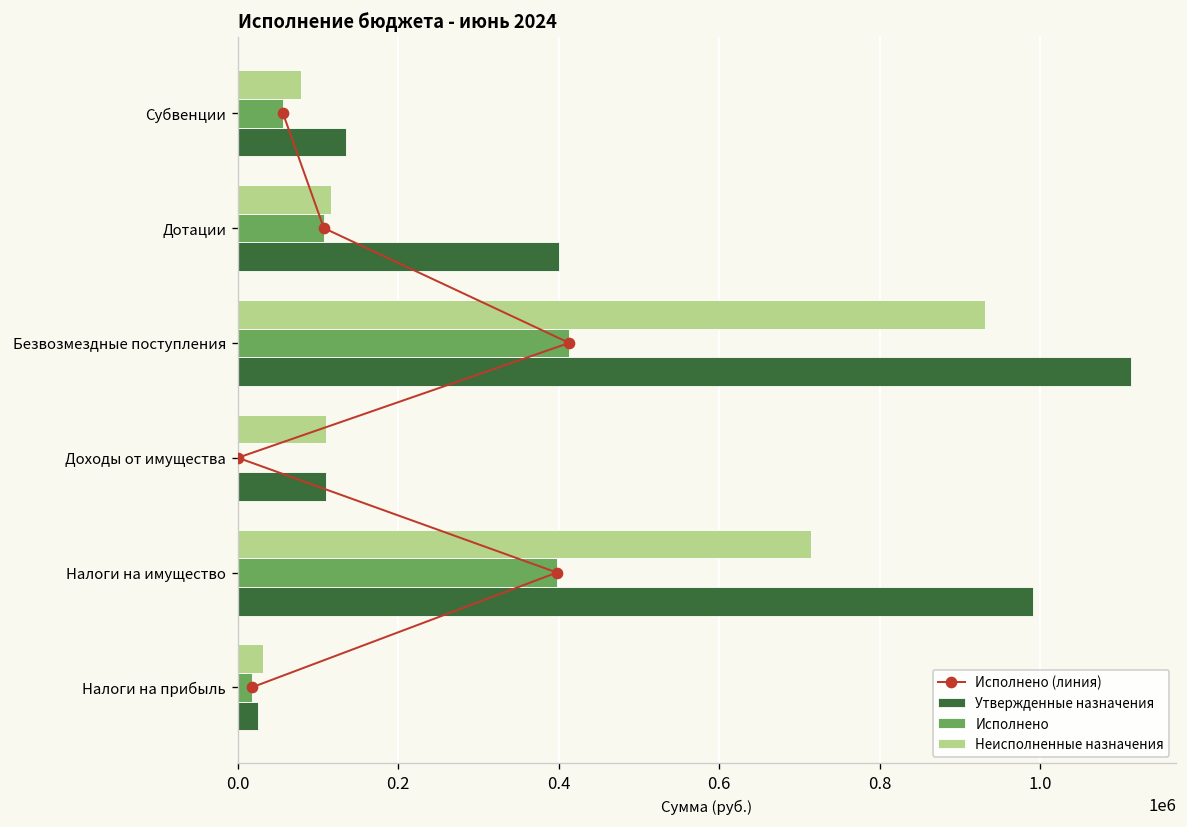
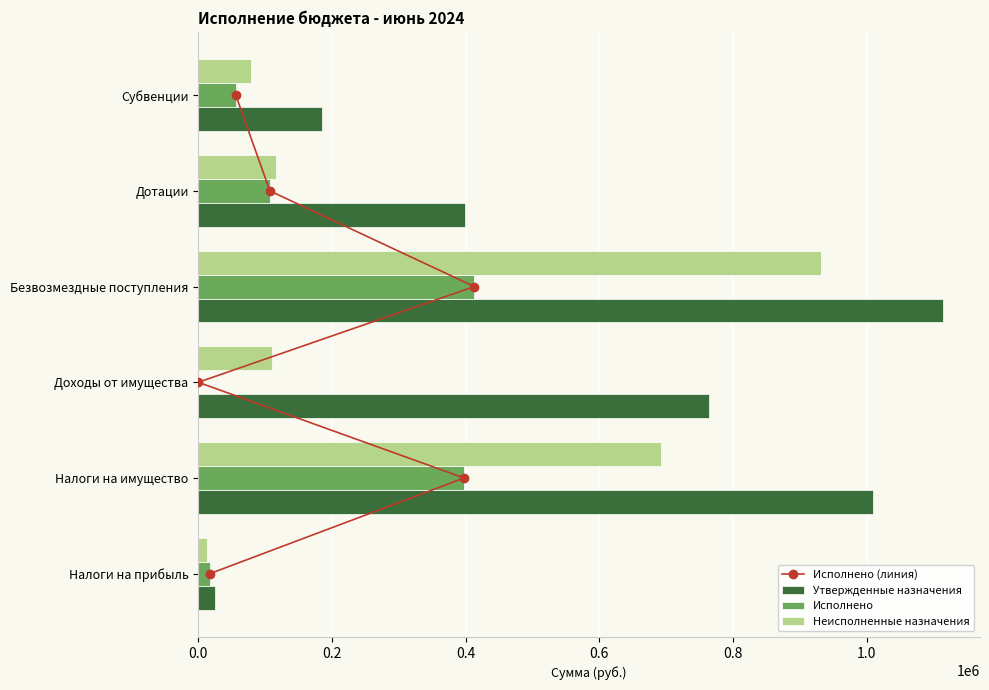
  {
    "Утвержденные назначения": {
-     "Субвенции": 130000,
+     "Субвенции": 180000,
      "Дотации": 400000,
      "Безвозмездные поступления": 1110000,
-     "Доходы от имущества": 110000,
-     "Налоги на имущество": 990000,
+     "Доходы от имущества": 760000,
+     "Налоги на имущество": 1010000,
      "Налоги на прибыль": 20000
    },
    "Исполнено": {
      "Субвенции": 60000,
      "Дотации": 110000,
      "Безвозмездные поступления": 410000,
      "Доходы от имущества": 0,
      "Налоги на имущество": 400000,
      "Налоги на прибыль": 20000
    },
    "Неисполненные назначения": {
      "Субвенции": 80000,
      "Дотации": 120000,
      "Безвозмездные поступления": 930000,
      "Доходы от имущества": 110000,
-     "Налоги на имущество": 710000,
-     "Налоги на прибыль": 30000
+     "Налоги на имущество": 690000,
+     "Налоги на прибыль": 10000
    }
  }
